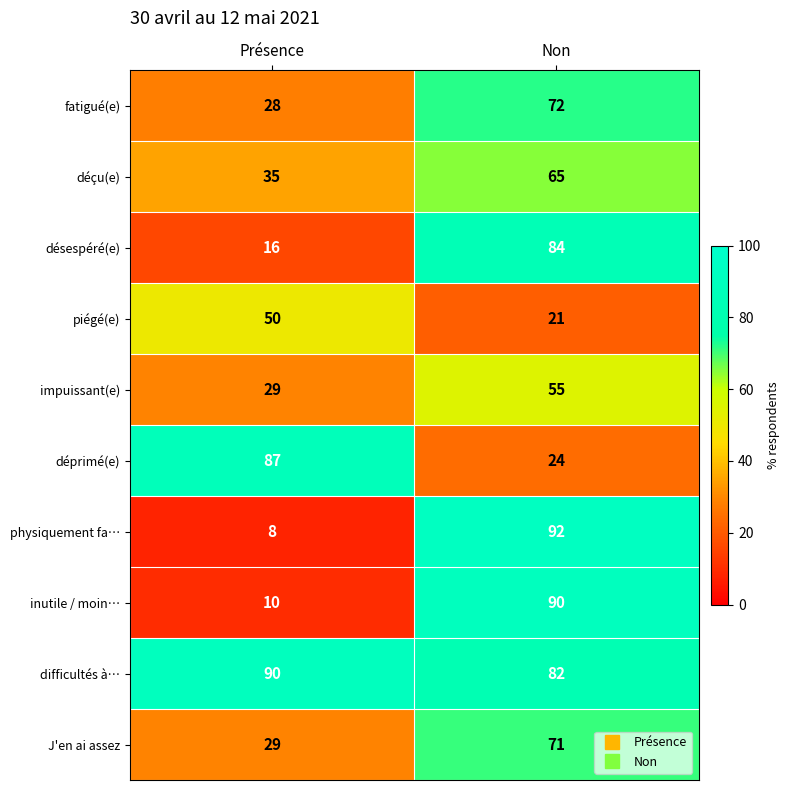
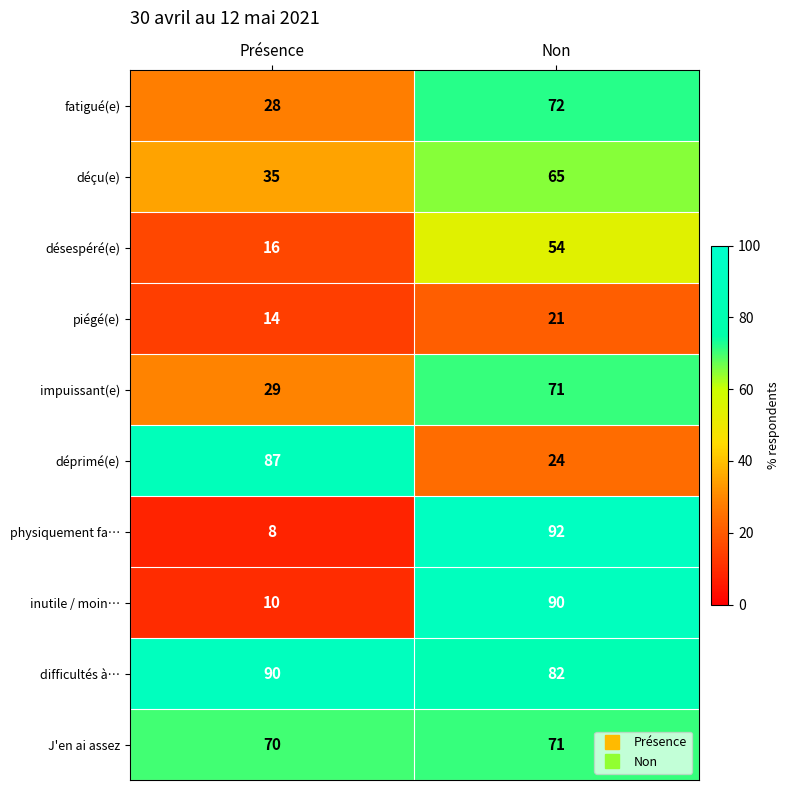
  {
    "fatigué(e)": {
      "Présence": 28,
      "Non": 72
    },
    "déçu(e)": {
      "Présence": 35,
      "Non": 65
    },
    "désespéré(e)": {
      "Présence": 16,
-     "Non": 84
+     "Non": 54
    },
    "piégé(e)": {
-     "Présence": 50,
+     "Présence": 14,
      "Non": 21
    },
    "impuissant(e)": {
      "Présence": 29,
-     "Non": 55
+     "Non": 71
    },
    "déprimé(e)": {
      "Présence": 87,
      "Non": 24
    },
    "physiquement fa…": {
      "Présence": 8,
      "Non": 92
    },
    "inutile / moin…": {
      "Présence": 10,
      "Non": 90
    },
    "difficultés à…": {
      "Présence": 90,
      "Non": 82
    },
    "J'en ai assez": {
-     "Présence": 29,
+     "Présence": 70,
      "Non": 71
    }
  }
